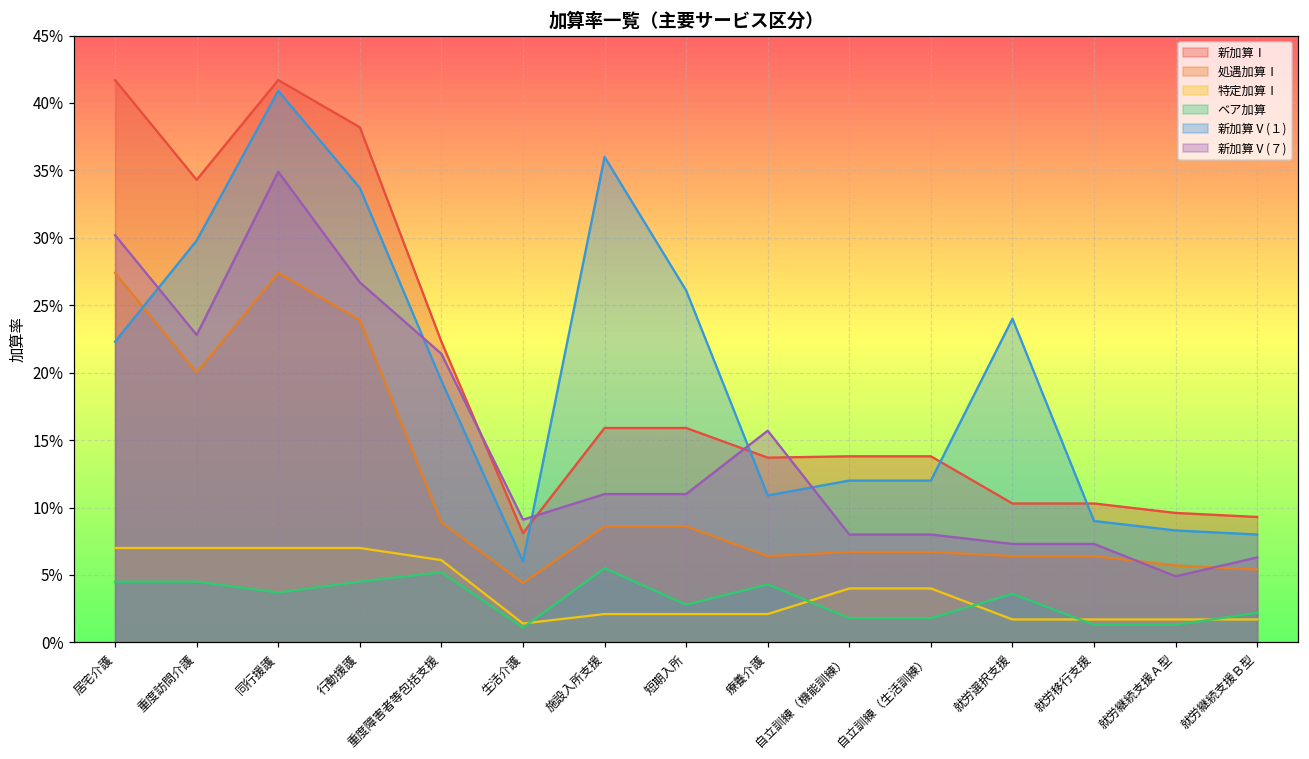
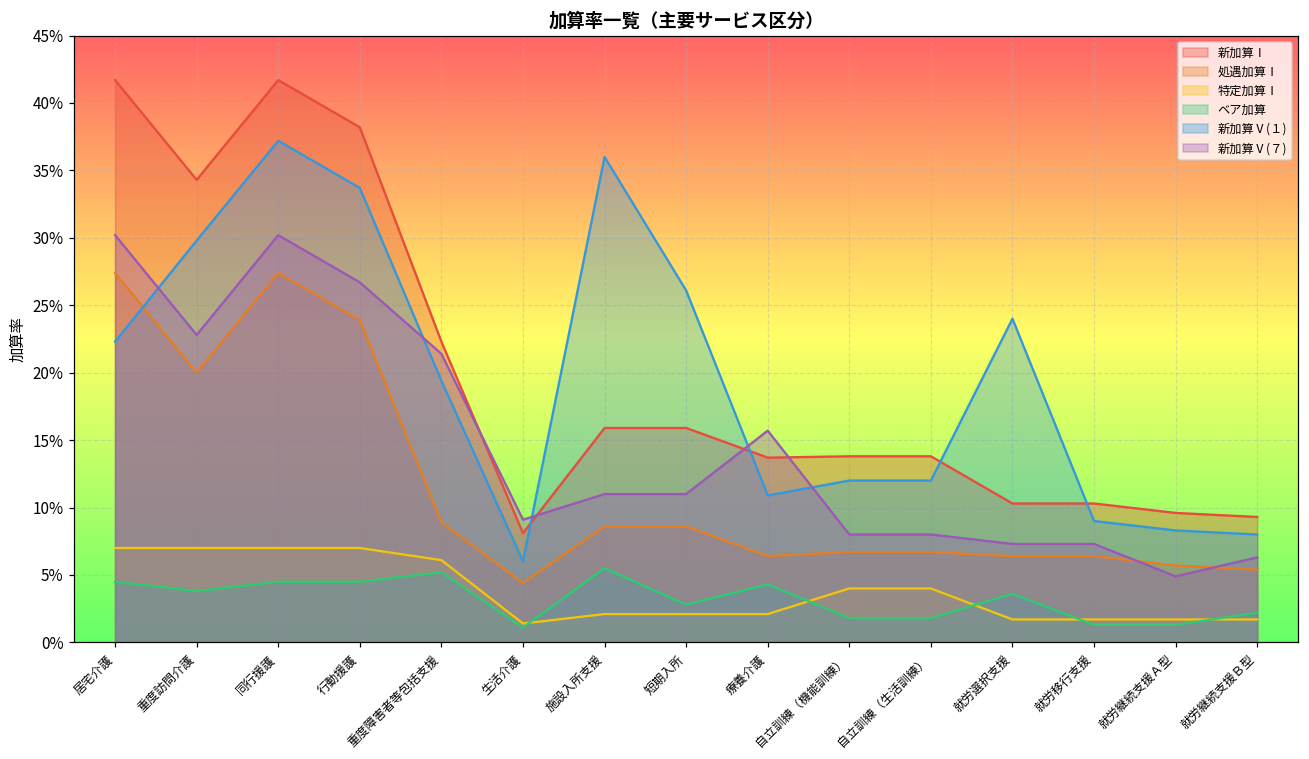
  {
    "ベア加算": {
      "居宅介護": "4.5%",
-     "重度訪問介護": "4.5%",
-     "同行援護": "3.7%",
+     "重度訪問介護": "3.8%",
+     "同行援護": "4.5%",
      "行動援護": "4.5%",
      "重度障害者等包括支援": "5.2%",
      "生活介護": "1.1%",
      "施設入所支援": "5.5%",
      "短期入所": "2.8%",
      "療養介護": "4.3%",
      "自立訓練（機能訓練）": "1.8%",
      "自立訓練（生活訓練）": "1.8%",
      "就労選択支援": "3.6%",
      "就労移行支援": "1.3%",
      "就労継続支援Ａ型": "1.3%",
      "就労継続支援Ｂ型": "2.2%"
    },
    "新加算Ⅴ(１)": {
      "居宅介護": "22.3%",
      "重度訪問介護": "29.8%",
-     "同行援護": "40.9%",
+     "同行援護": "37.2%",
      "行動援護": "33.7%",
      "重度障害者等包括支援": "19.4%",
      "生活介護": "6.0%",
      "施設入所支援": "36.0%",
      "短期入所": "26.1%",
      "療養介護": "10.9%",
      "自立訓練（機能訓練）": "12.0%",
      "自立訓練（生活訓練）": "12.0%",
      "就労選択支援": "24.0%",
      "就労移行支援": "9.0%",
      "就労継続支援Ａ型": "8.3%",
      "就労継続支援Ｂ型": "8.0%"
    },
    "新加算Ⅴ(７)": {
      "居宅介護": "30.2%",
      "重度訪問介護": "22.8%",
-     "同行援護": "34.9%",
+     "同行援護": "30.2%",
      "行動援護": "26.7%",
      "重度障害者等包括支援": "21.4%",
      "生活介護": "9.1%",
      "施設入所支援": "11.0%",
      "短期入所": "11.0%",
      "療養介護": "15.7%",
      "自立訓練（機能訓練）": "8.0%",
      "自立訓練（生活訓練）": "8.0%",
      "就労選択支援": "7.3%",
      "就労移行支援": "7.3%",
      "就労継続支援Ａ型": "4.9%",
      "就労継続支援Ｂ型": "6.3%"
    }
  }
